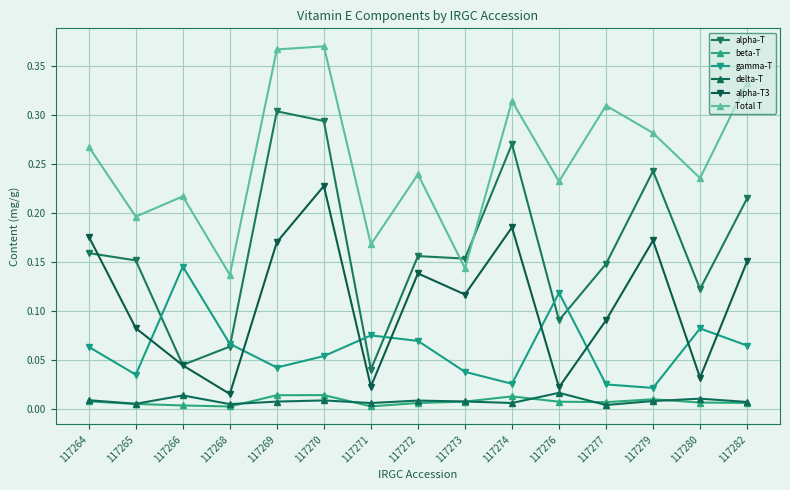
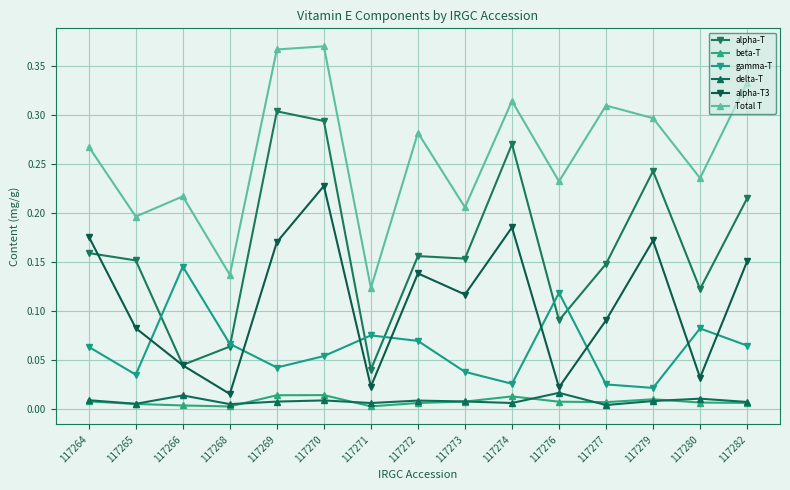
  {
    "Total T": {
      "117264": 0.27,
      "117265": 0.20,
      "117266": 0.22,
      "117268": 0.14,
      "117269": 0.37,
      "117270": 0.37,
-     "117271": 0.17,
-     "117272": 0.24,
-     "117273": 0.14,
+     "117271": 0.12,
+     "117272": 0.28,
+     "117273": 0.21,
      "117274": 0.31,
      "117276": 0.23,
      "117277": 0.31,
-     "117279": 0.28,
+     "117279": 0.30,
      "117280": 0.24
    }
  }
